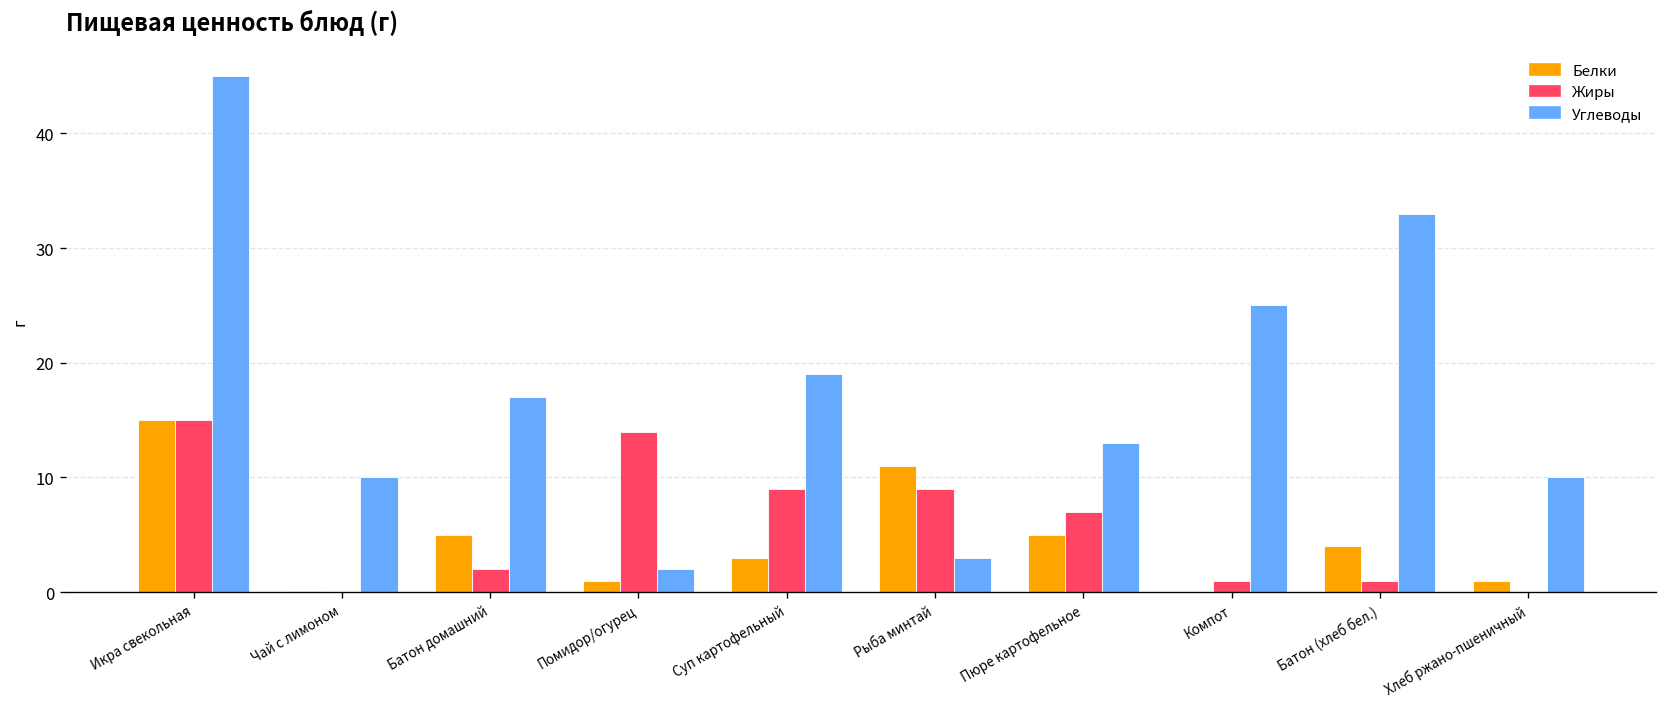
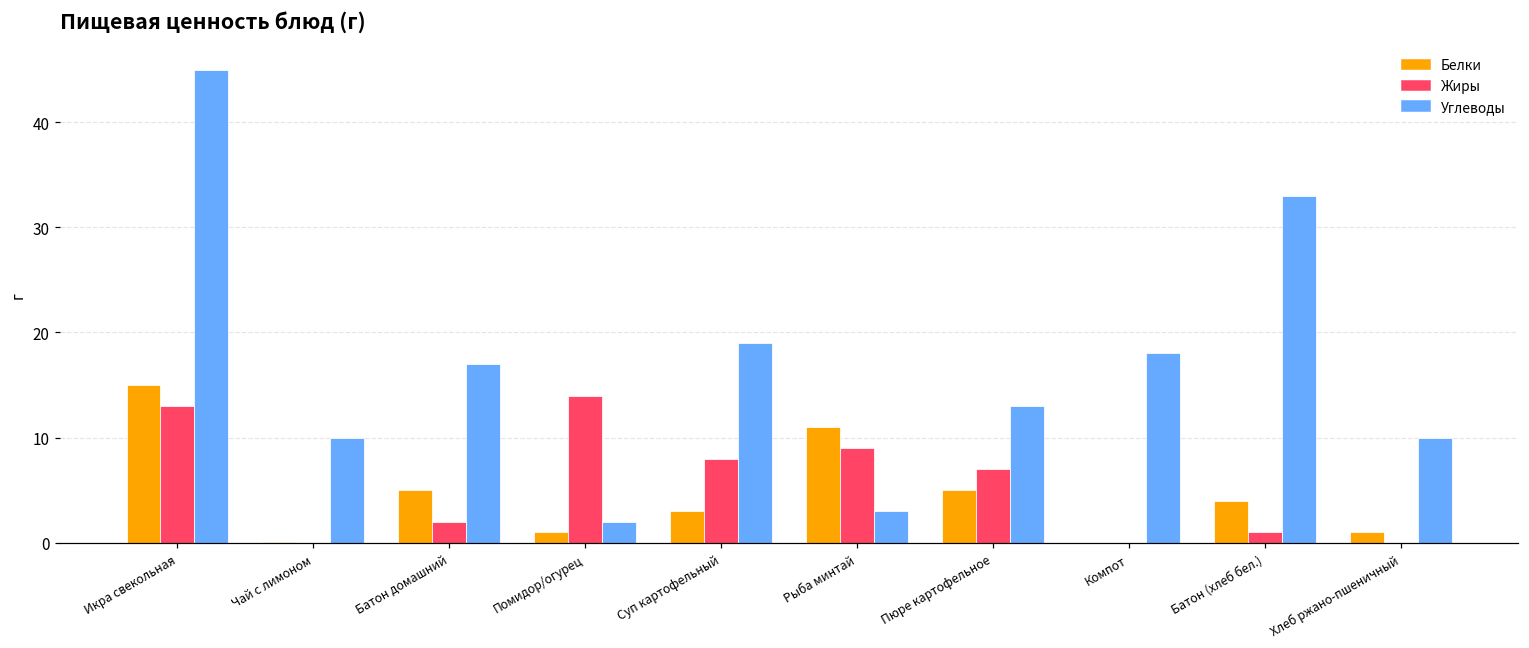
  {
    "Белки": {
      "Икра свекольная": 15,
      "Батон домашний": 5,
      "Помидор/огурец": 1,
      "Суп картофельный": 3,
      "Рыба минтай": 11,
      "Пюре картофельное": 5,
      "Компот": 0,
      "Батон (хлеб бел.)": 4,
      "Хлеб ржано-пшеничный": 1
    },
    "Жиры": {
-     "Икра свекольная": 15,
+     "Икра свекольная": 13,
      "Чай с лимоном": 0,
      "Батон домашний": 2,
      "Помидор/огурец": 14,
-     "Суп картофельный": 9,
+     "Суп картофельный": 8,
      "Рыба минтай": 9,
      "Пюре картофельное": 7,
-     "Компот": 1,
+     "Компот": 0,
      "Батон (хлеб бел.)": 1,
      "Хлеб ржано-пшеничный": 0
    },
    "Углеводы": {
      "Икра свекольная": 45,
      "Чай с лимоном": 10,
      "Батон домашний": 17,
      "Помидор/огурец": 2,
      "Суп картофельный": 19,
      "Рыба минтай": 3,
      "Пюре картофельное": 13,
-     "Компот": 25,
+     "Компот": 18,
      "Батон (хлеб бел.)": 33,
      "Хлеб ржано-пшеничный": 10
    }
  }
